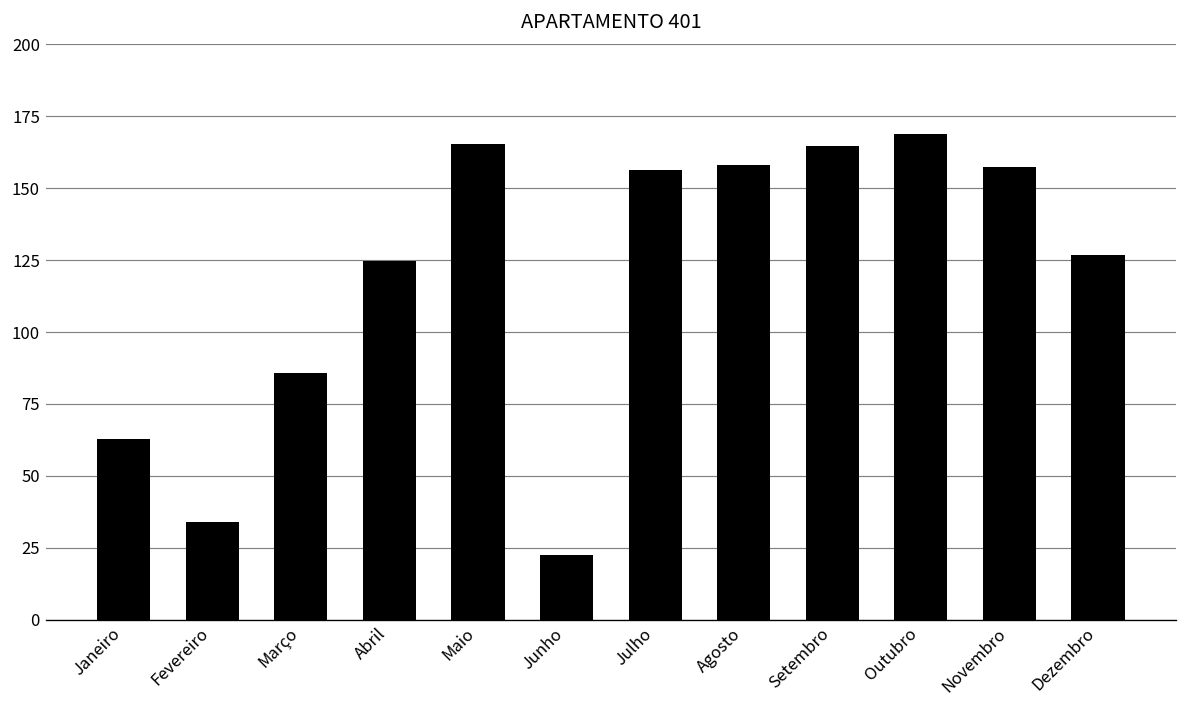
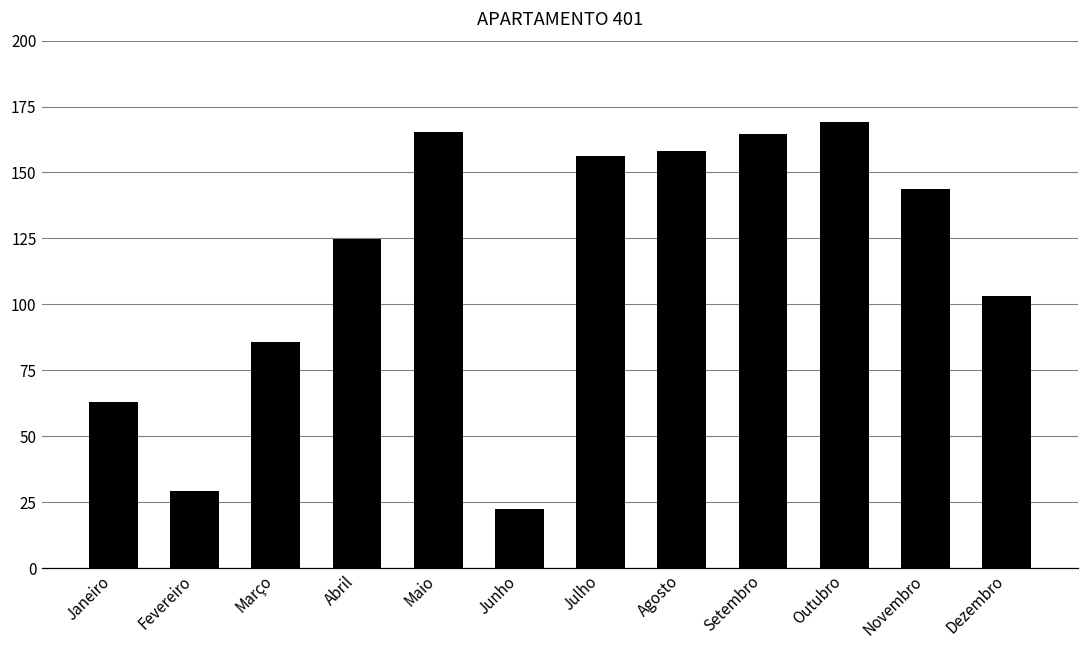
  {
    "Janeiro": 63,
-   "Fevereiro": 34,
+   "Fevereiro": 29,
    "Março": 86,
    "Abril": 125,
    "Maio": 165,
    "Junho": 22,
    "Julho": 156,
    "Agosto": 158,
    "Setembro": 165,
    "Outubro": 169,
-   "Novembro": 157,
-   "Dezembro": 127
+   "Novembro": 144,
+   "Dezembro": 103
  }
